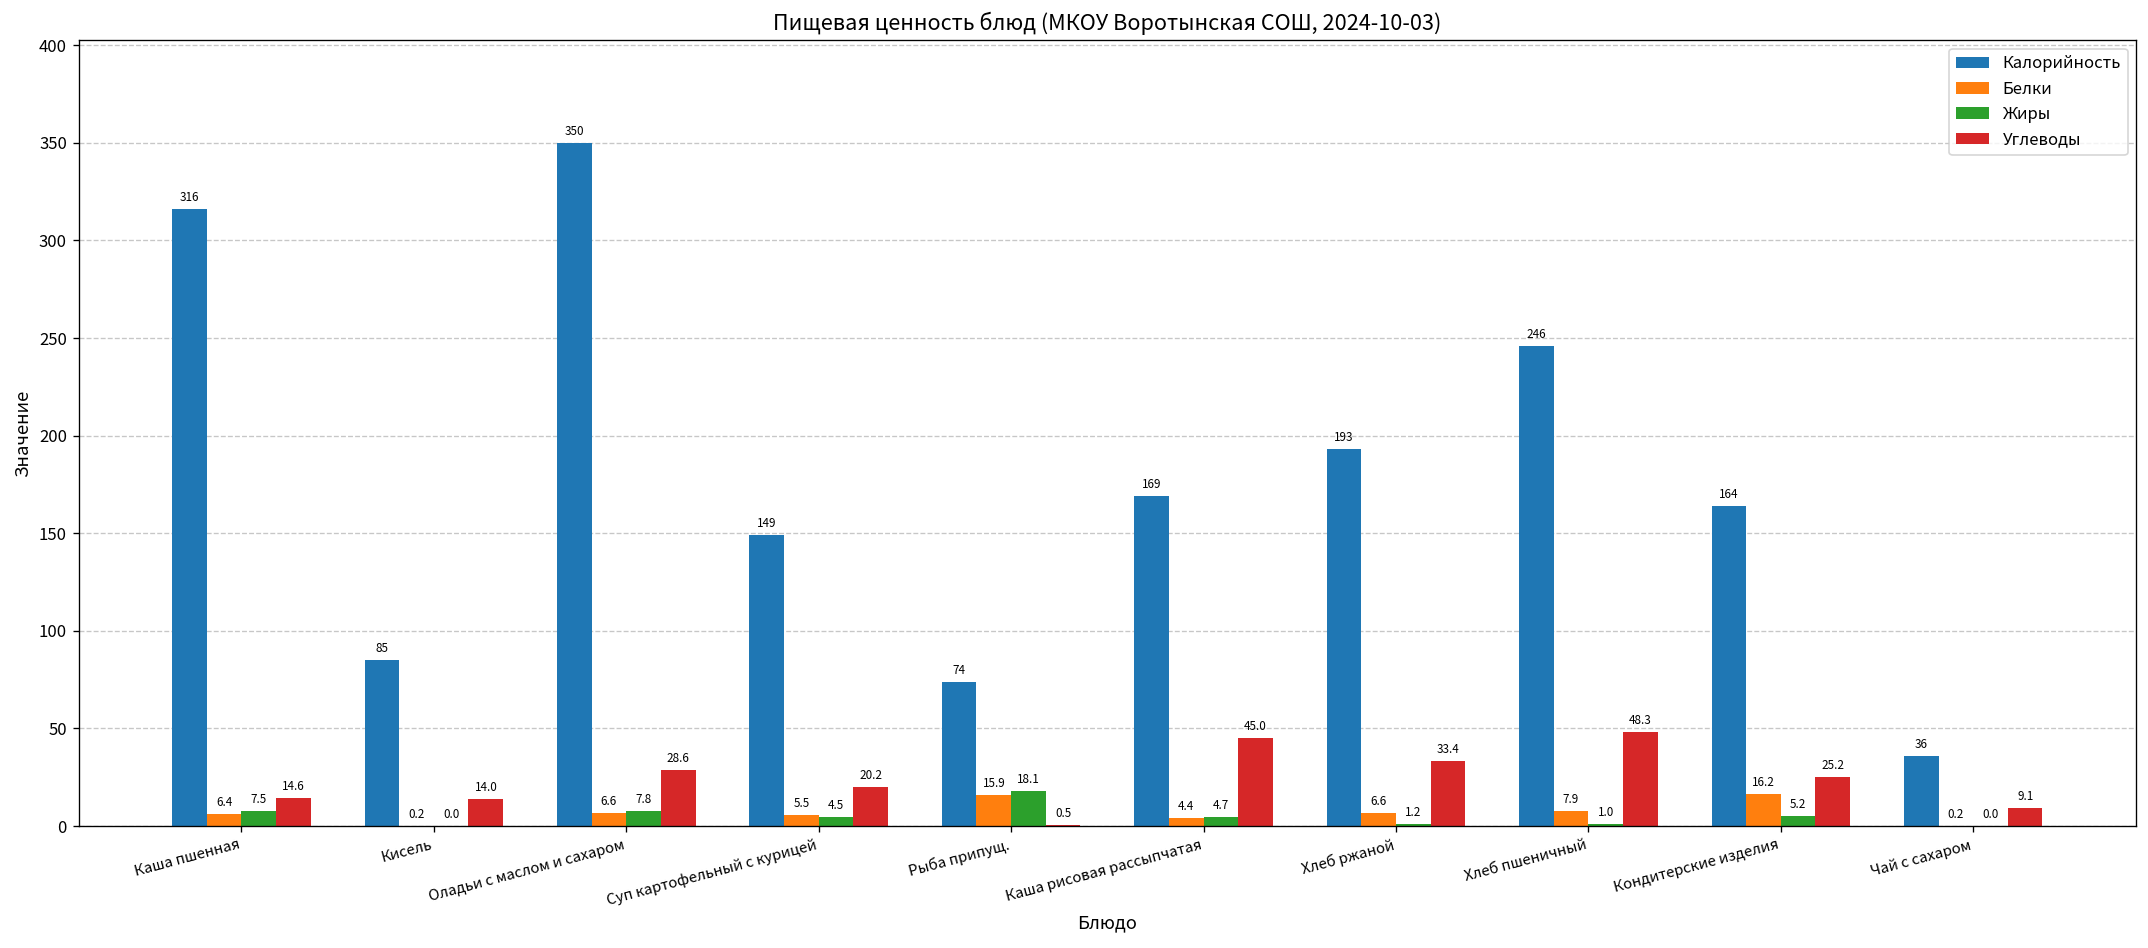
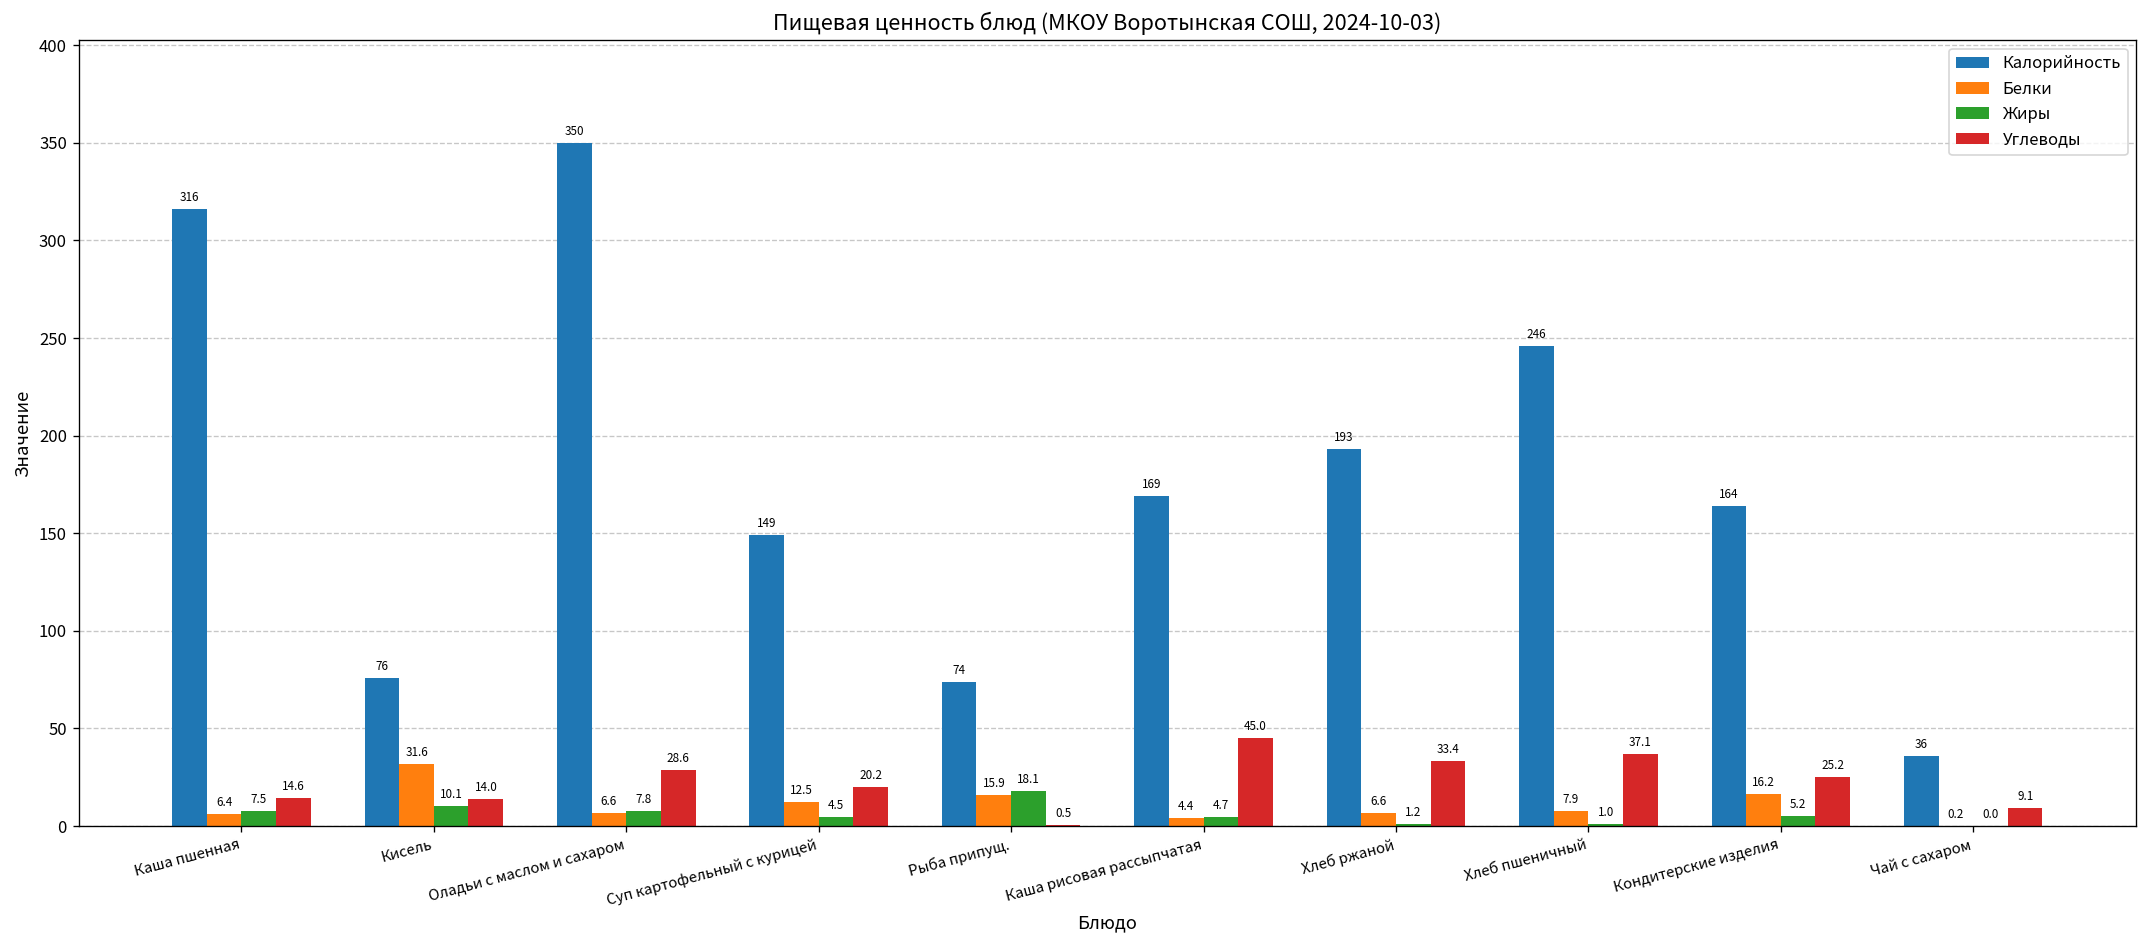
  {
    "Калорийность": {
      "Каша пшенная": 316,
-     "Кисель": 85,
+     "Кисель": 76,
      "Оладьи с маслом и сахаром": 350,
      "Суп картофельный с курицей": 149,
      "Рыба припущ.": 74,
      "Каша рисовая рассыпчатая": 169,
      "Хлеб ржаной": 193,
      "Хлеб пшеничный": 246,
      "Кондитерские изделия": 164,
      "Чай с сахаром": 36
    },
    "Белки": {
      "Каша пшенная": 6.4,
-     "Кисель": 0.2,
+     "Кисель": 31.6,
      "Оладьи с маслом и сахаром": 6.6,
-     "Суп картофельный с курицей": 5.5,
+     "Суп картофельный с курицей": 12.5,
      "Рыба припущ.": 15.9,
      "Каша рисовая рассыпчатая": 4.4,
      "Хлеб ржаной": 6.6,
      "Хлеб пшеничный": 7.9,
      "Кондитерские изделия": 16.2,
      "Чай с сахаром": 0.2
    },
    "Жиры": {
      "Каша пшенная": 7.5,
-     "Кисель": 0.0,
+     "Кисель": 10.1,
      "Оладьи с маслом и сахаром": 7.8,
      "Суп картофельный с курицей": 4.5,
      "Рыба припущ.": 18.1,
      "Каша рисовая рассыпчатая": 4.7,
      "Хлеб ржаной": 1.2,
      "Хлеб пшеничный": 1.0,
      "Кондитерские изделия": 5.2,
      "Чай с сахаром": 0.0
    },
    "Углеводы": {
      "Каша пшенная": 14.6,
      "Кисель": 14.0,
      "Оладьи с маслом и сахаром": 28.6,
      "Суп картофельный с курицей": 20.2,
      "Рыба припущ.": 0.5,
      "Каша рисовая рассыпчатая": 45.0,
      "Хлеб ржаной": 33.4,
-     "Хлеб пшеничный": 48.3,
+     "Хлеб пшеничный": 37.1,
      "Кондитерские изделия": 25.2,
      "Чай с сахаром": 9.1
    }
  }
